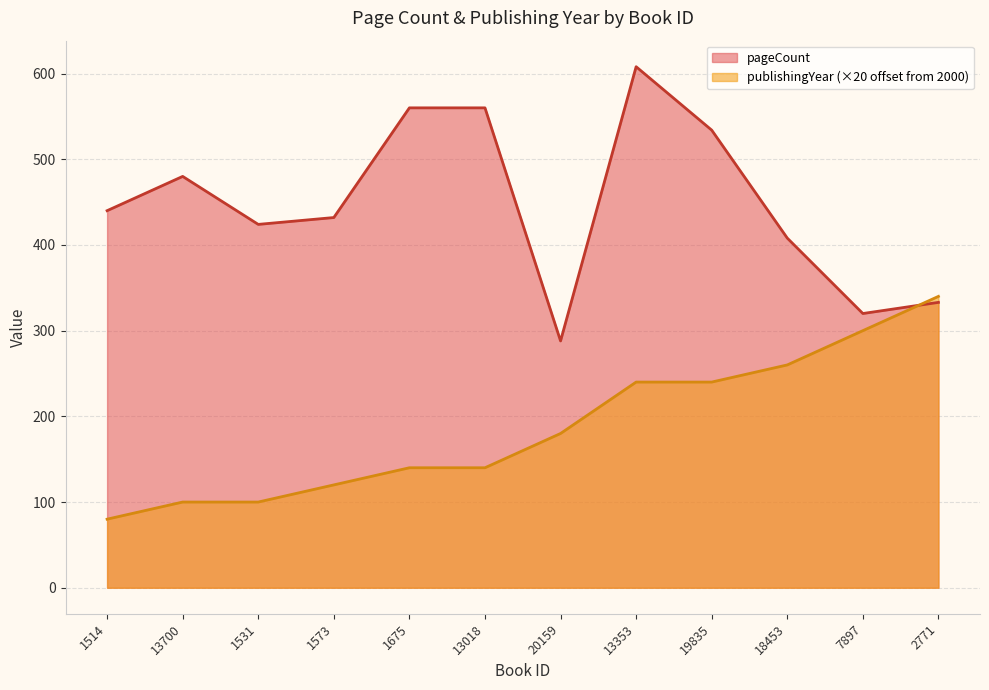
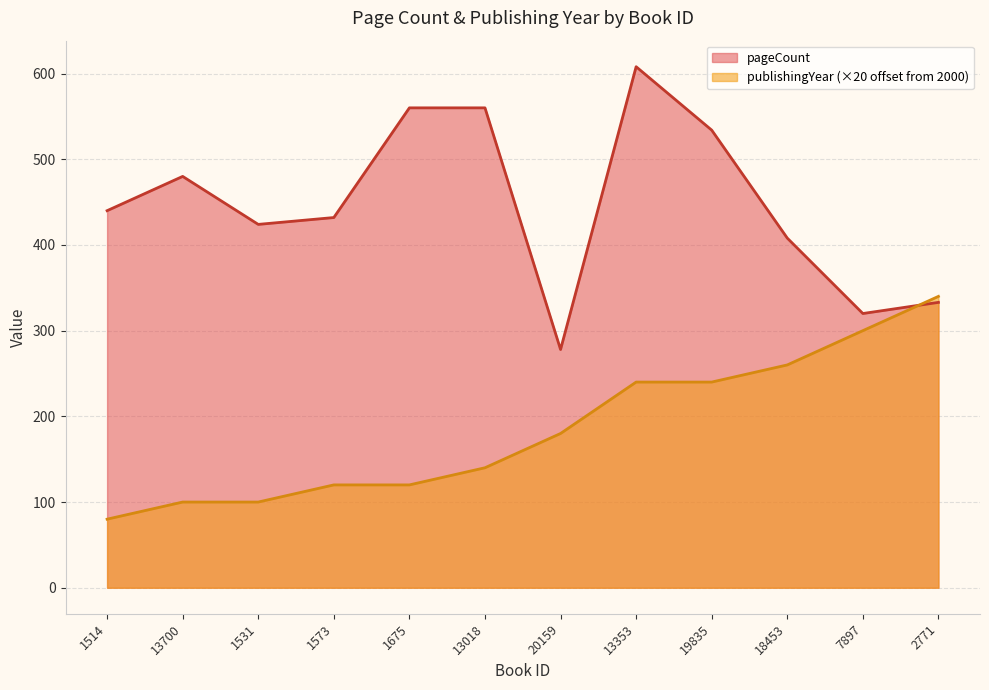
  {
    "pageCount": {
      "1514": 440,
      "13700": 480,
      "1531": 420,
      "1573": 430,
      "1675": 560,
      "13018": 560,
-     "20159": 290,
+     "20159": 280,
      "13353": 610,
      "19835": 530,
      "18453": 410,
      "7897": 320,
      "2771": 330
    },
    "publishingYear (×20 offset from 2000)": {
      "1514": 80,
      "13700": 100,
      "1531": 100,
      "1573": 120,
-     "1675": 140,
+     "1675": 120,
      "13018": 140,
      "20159": 180,
      "13353": 240,
      "19835": 240,
      "18453": 260,
      "7897": 300,
      "2771": 340
    }
  }
